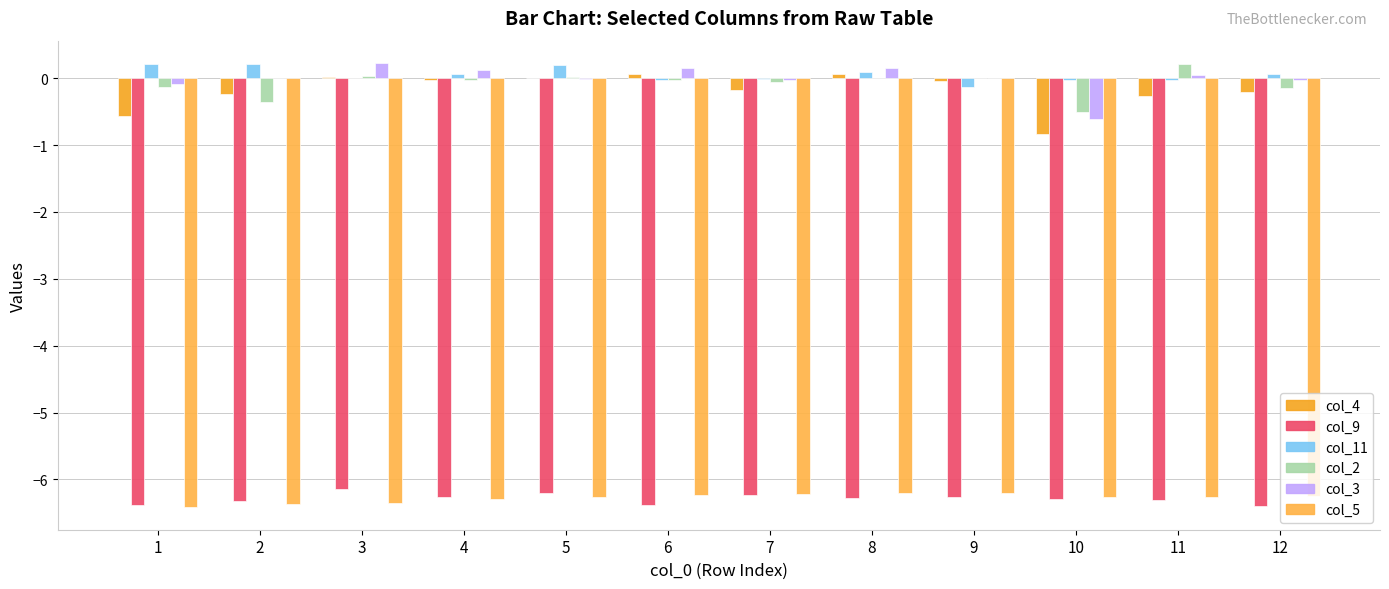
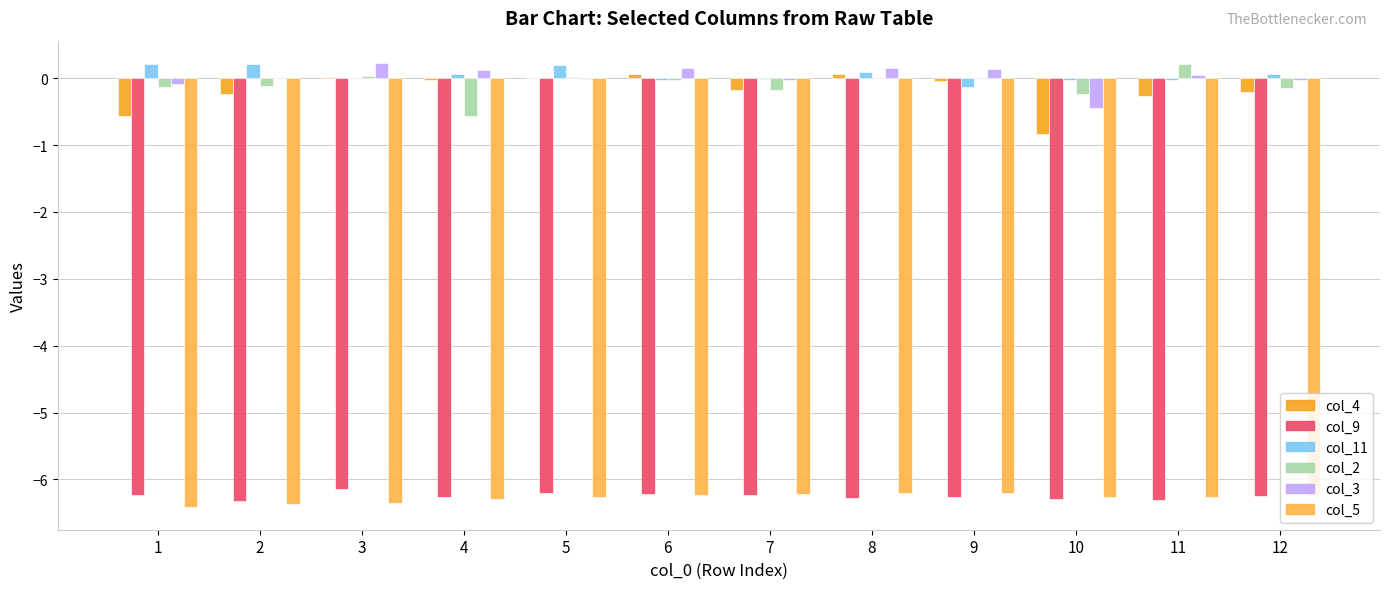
  {
    "col_9": {
-     "1": -6.4,
+     "1": -6.2,
      "2": -6.3,
      "3": -6.1,
      "4": -6.3,
      "5": -6.2,
-     "6": -6.4,
+     "6": -6.2,
      "7": -6.2,
      "8": -6.3,
      "9": -6.3,
      "10": -6.3,
      "11": -6.3,
-     "12": -6.4
+     "12": -6.3
    },
    "col_11": {
      "1": 0.2,
      "2": 0.2,
      "3": 0.0,
      "4": 0.1,
      "5": 0.2,
      "8": 0.1,
      "9": -0.1,
      "12": 0.1
    },
    "col_2": {
      "1": -0.1,
-     "2": -0.4,
-     "4": 0.0,
-     "7": -0.1,
+     "2": -0.1,
+     "4": -0.6,
+     "7": -0.2,
      "9": 0.0,
-     "10": -0.5,
+     "10": -0.2,
      "11": 0.2,
      "12": -0.1
    },
    "col_3": {
      "1": -0.1,
      "2": 0.0,
      "3": 0.2,
      "4": 0.1,
      "6": 0.2,
      "8": 0.2,
-     "9": 0.0,
-     "10": -0.6,
+     "9": 0.1,
+     "10": -0.5,
      "11": 0.1
    }
  }
